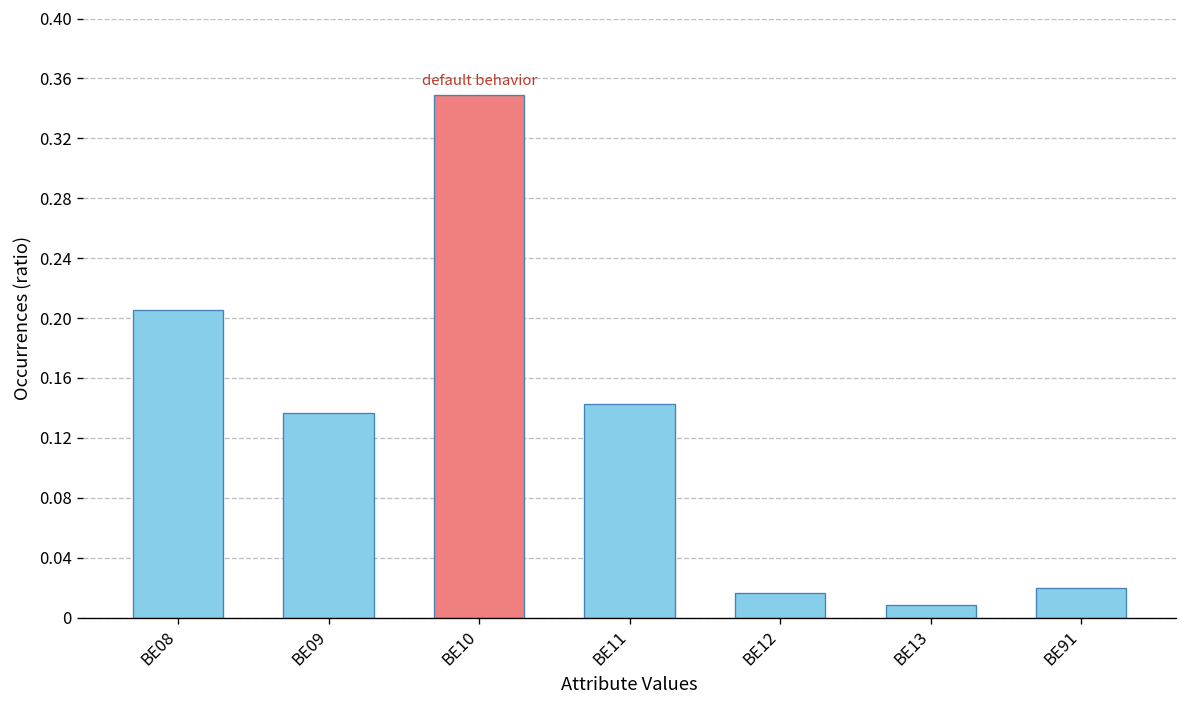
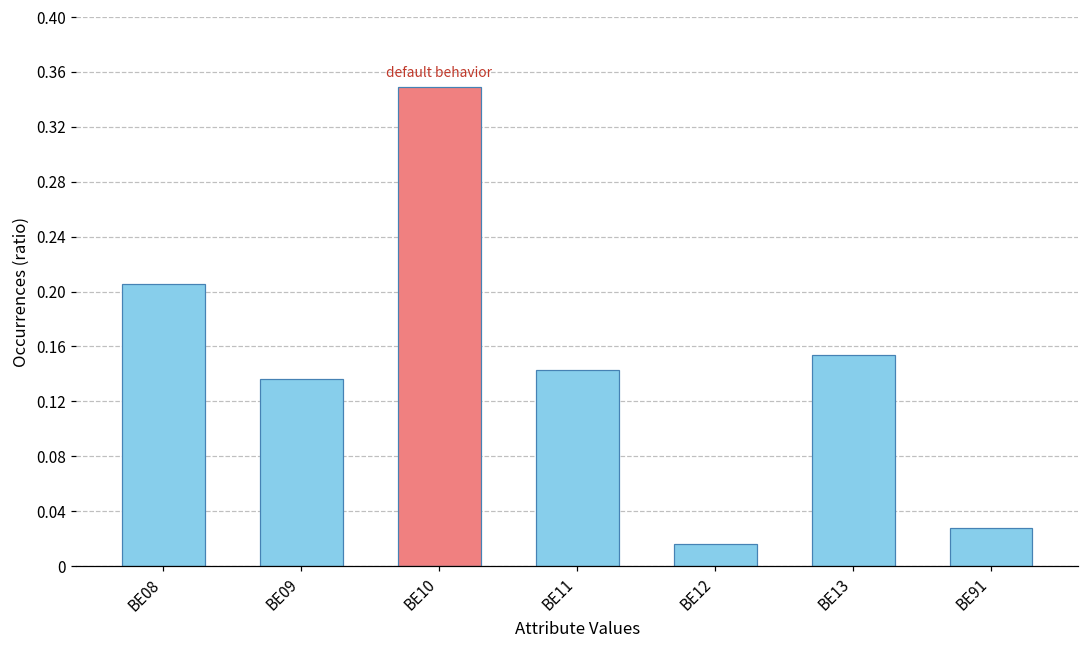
  {
    "BE08": 0.205,
    "BE09": 0.136,
    "BE10": 0.349,
    "BE11": 0.143,
    "BE12": 0.016,
-   "BE13": 0.008,
-   "BE91": 0.020
+   "BE13": 0.154,
+   "BE91": 0.028
  }
